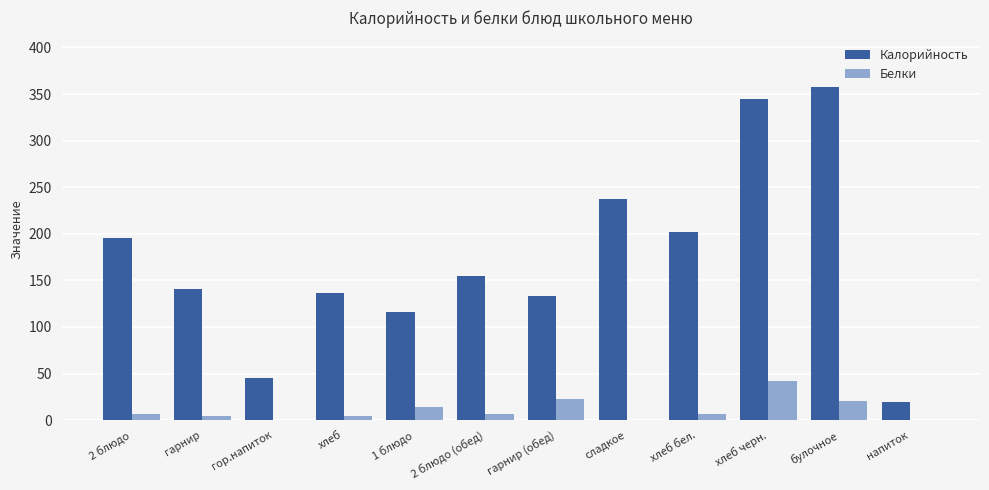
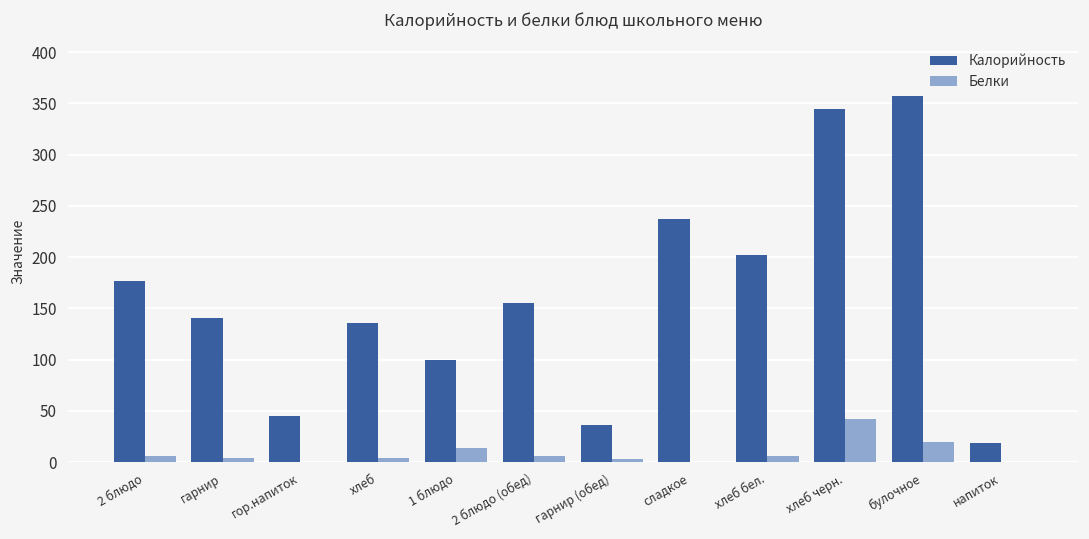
  {
    "Калорийность": {
-     "2 блюдо": 200,
+     "2 блюдо": 180,
      "гарнир": 140,
      "гор.напиток": 50,
      "хлеб": 140,
-     "1 блюдо": 120,
+     "1 блюдо": 100,
      "2 блюдо (обед)": 160,
-     "гарнир (обед)": 130,
+     "гарнир (обед)": 40,
      "сладкое": 240,
      "хлеб бел.": 200,
      "хлеб черн.": 350,
      "булочное": 360,
      "напиток": 20
    },
    "Белки": {
      "2 блюдо": 10,
      "гарнир": 0,
      "гор.напиток": 0,
      "хлеб": 0,
      "1 блюдо": 10,
      "2 блюдо (обед)": 10,
-     "гарнир (обед)": 20,
+     "гарнир (обед)": 0,
      "сладкое": 0,
      "хлеб бел.": 10,
      "хлеб черн.": 40,
      "булочное": 20,
      "напиток": 0
    }
  }
